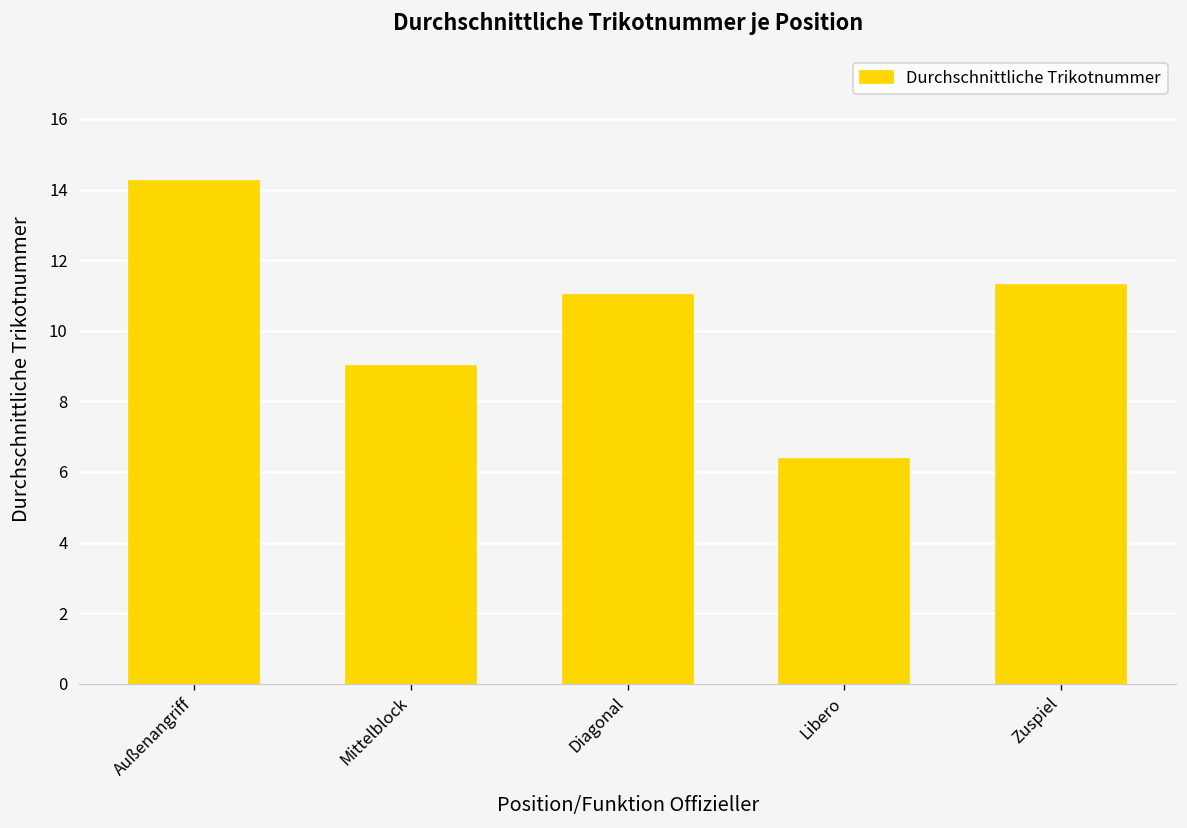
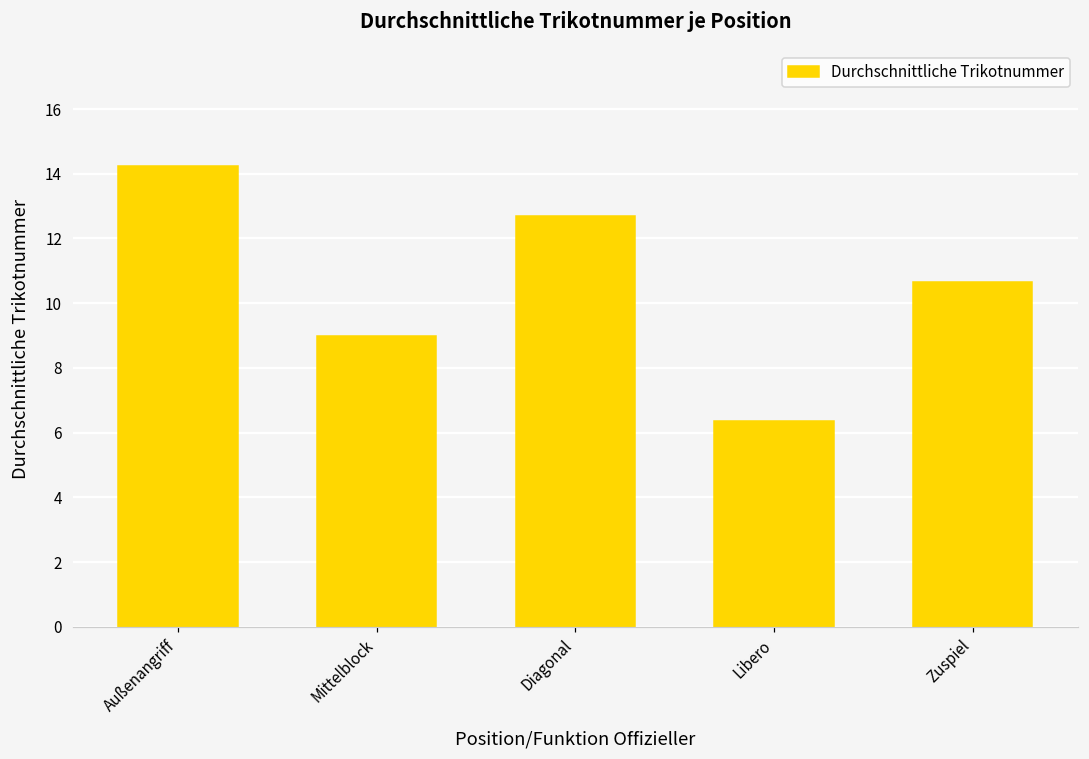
  {
    "Außenangriff": 14.3,
    "Mittelblock": 9.0,
-   "Diagonal": 11.0,
+   "Diagonal": 12.7,
    "Libero": 6.4,
-   "Zuspiel": 11.3
+   "Zuspiel": 10.7
  }
